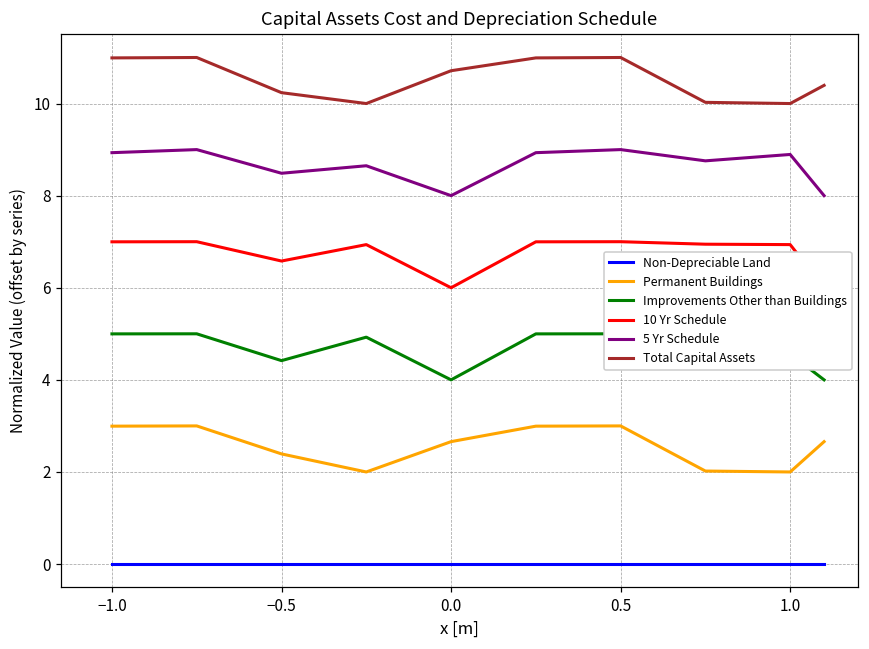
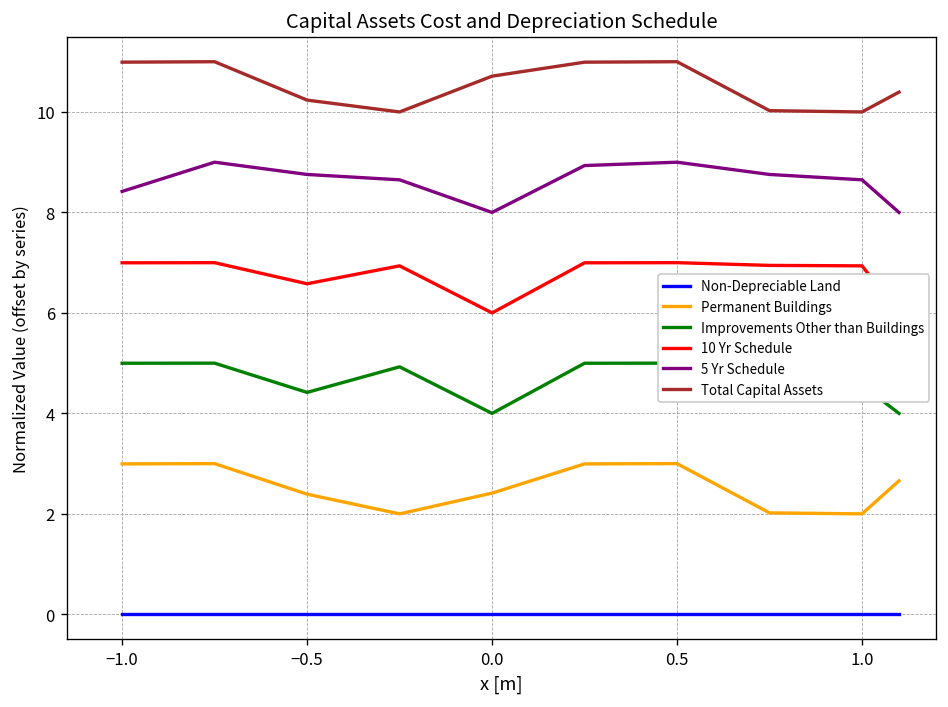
  {
    "Non-Depreciable Land": {
      "−1.0": 0.0,
      "−0.5": 0.0,
      "0.0": 0.0,
      "0.5": 0.0,
      "1.0": 0.0
    },
    "Permanent Buildings": {
      "−1.0": 3.0,
      "−0.5": 2.4,
-     "0.0": 2.7,
+     "0.0": 2.4,
      "0.5": 3.0,
      "1.0": 2.0
    },
    "Improvements Other than Buildings": {
      "−1.0": 5.0,
      "−0.5": 4.4,
      "0.0": 4.0
    },
    "10 Yr Schedule": {
      "−1.0": 7.0,
      "−0.5": 6.6,
      "0.0": 6.0,
      "0.5": 7.0,
      "1.0": 6.9
    },
    "5 Yr Schedule": {
-     "−1.0": 8.9,
-     "−0.5": 8.5,
+     "−1.0": 8.4,
+     "−0.5": 8.8,
      "0.0": 8.0,
      "0.5": 9.0,
-     "1.0": 8.9
+     "1.0": 8.6
    },
    "Total Capital Assets": {
      "−1.0": 11.0,
      "−0.5": 10.2,
      "0.0": 10.7,
      "0.5": 11.0,
      "1.0": 10.0
    }
  }
